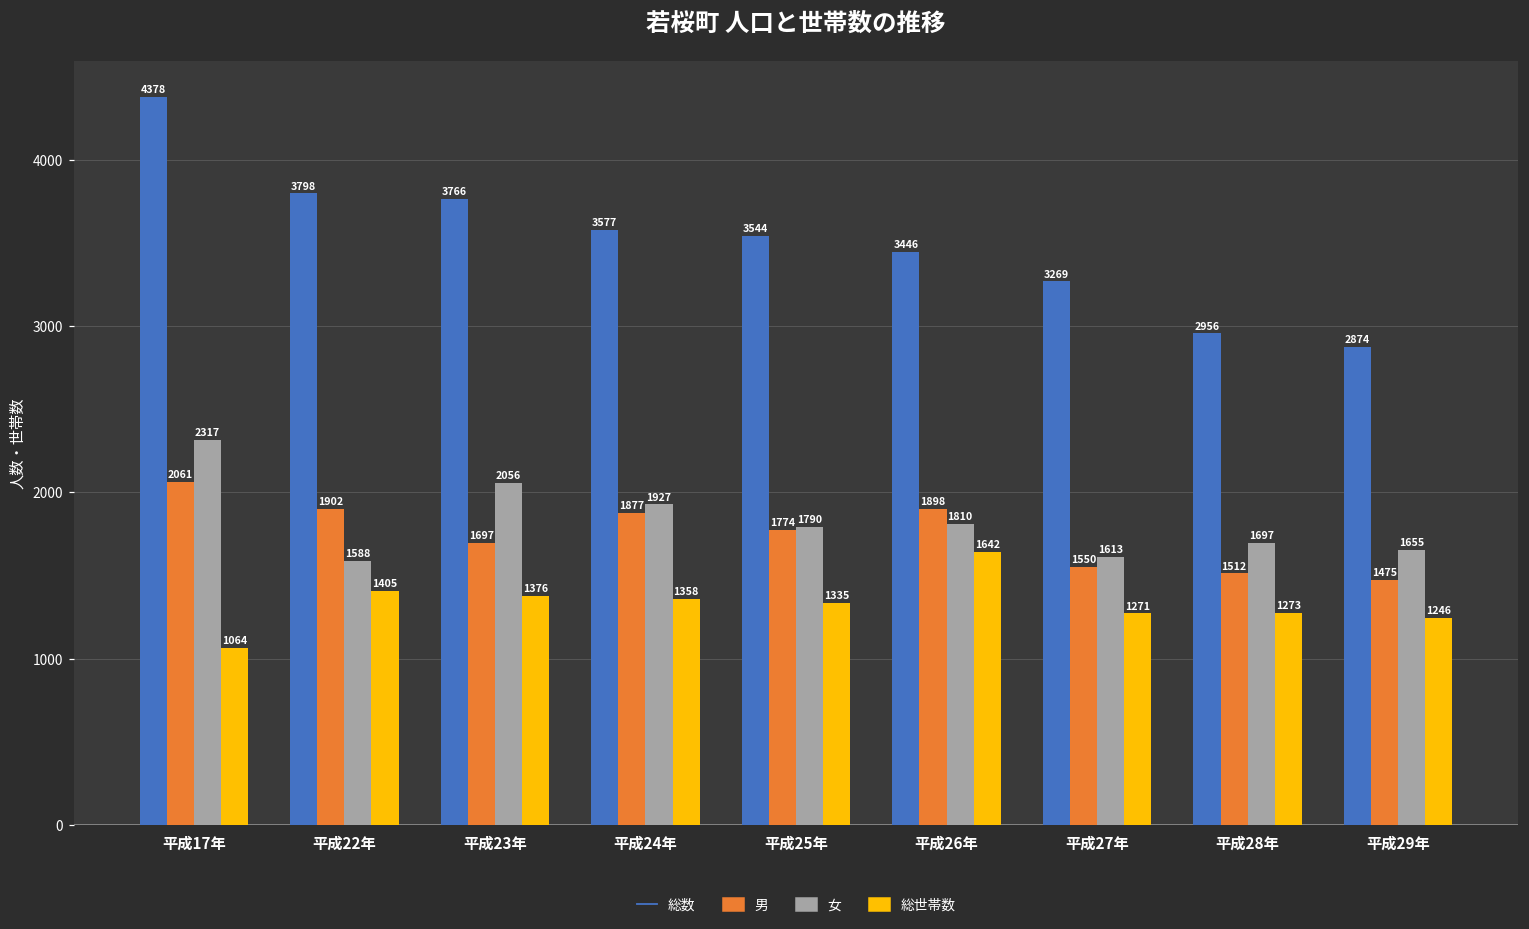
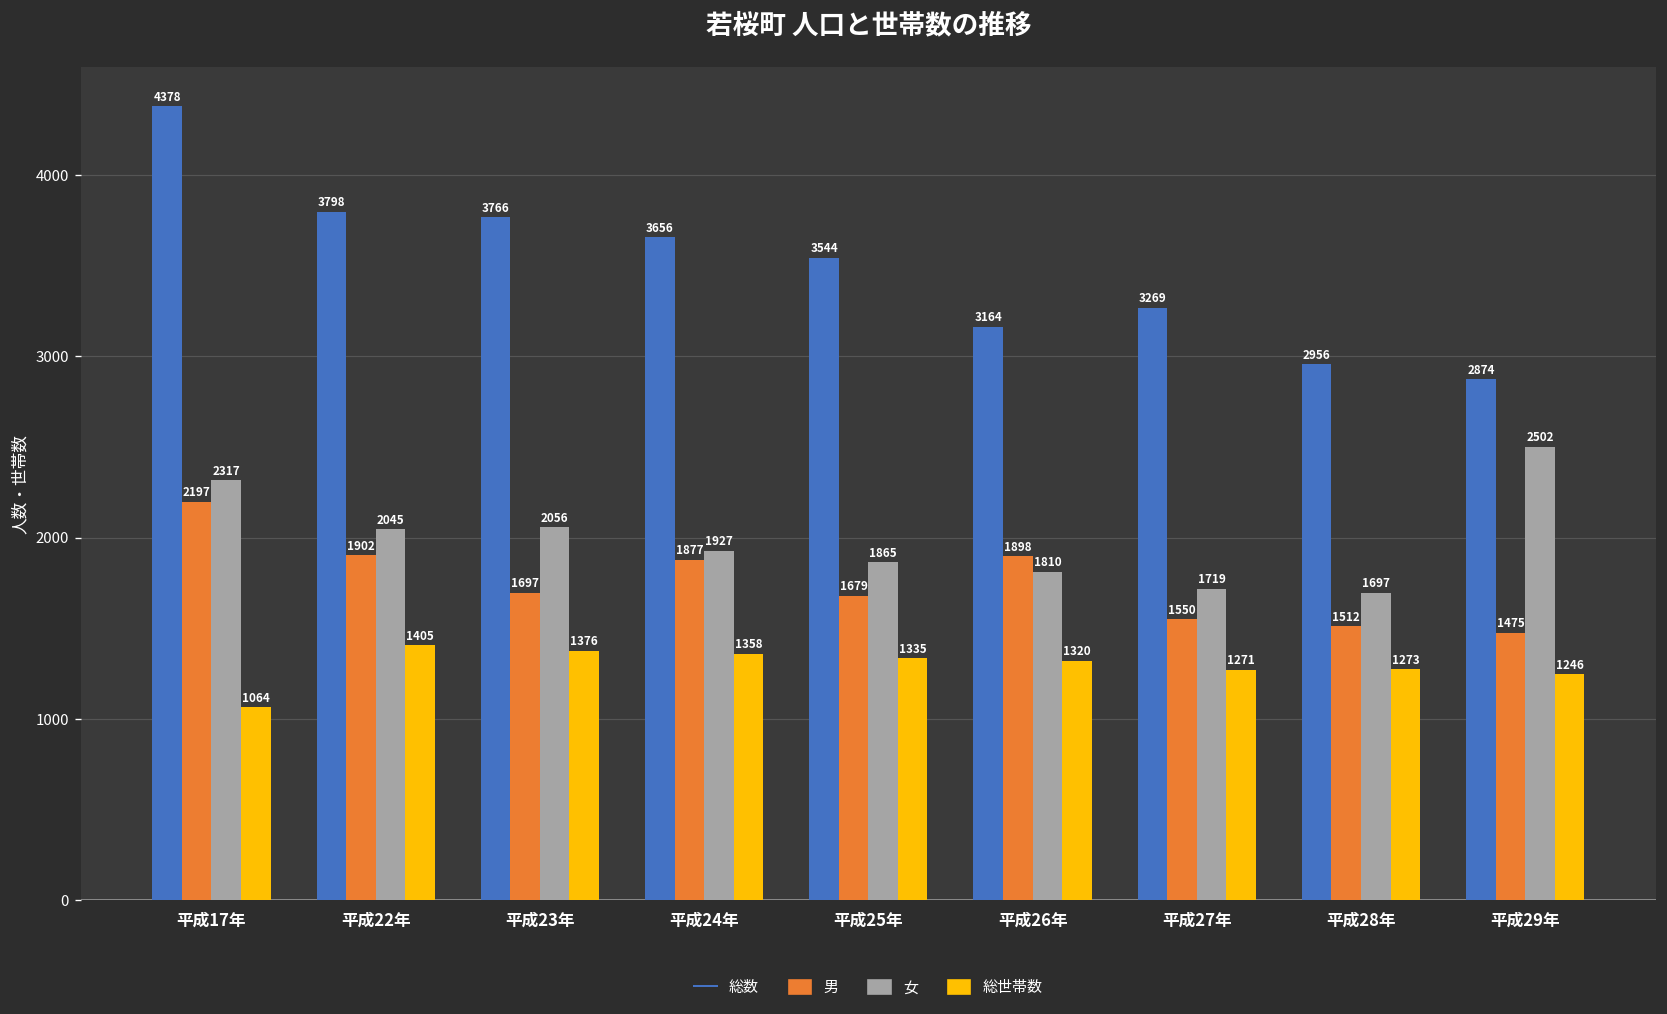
  {
    "総数": {
      "平成17年": 4378,
      "平成22年": 3798,
      "平成23年": 3766,
-     "平成24年": 3577,
+     "平成24年": 3656,
      "平成25年": 3544,
-     "平成26年": 3446,
+     "平成26年": 3164,
      "平成27年": 3269,
      "平成28年": 2956,
      "平成29年": 2874
    },
    "男": {
-     "平成17年": 2061,
+     "平成17年": 2197,
      "平成22年": 1902,
      "平成23年": 1697,
      "平成24年": 1877,
-     "平成25年": 1774,
+     "平成25年": 1679,
      "平成26年": 1898,
      "平成27年": 1550,
      "平成28年": 1512,
      "平成29年": 1475
    },
    "女": {
      "平成17年": 2317,
-     "平成22年": 1588,
+     "平成22年": 2045,
      "平成23年": 2056,
      "平成24年": 1927,
-     "平成25年": 1790,
+     "平成25年": 1865,
      "平成26年": 1810,
-     "平成27年": 1613,
+     "平成27年": 1719,
      "平成28年": 1697,
-     "平成29年": 1655
+     "平成29年": 2502
    },
    "総世帯数": {
      "平成17年": 1064,
      "平成22年": 1405,
      "平成23年": 1376,
      "平成24年": 1358,
      "平成25年": 1335,
-     "平成26年": 1642,
+     "平成26年": 1320,
      "平成27年": 1271,
      "平成28年": 1273,
      "平成29年": 1246
    }
  }
